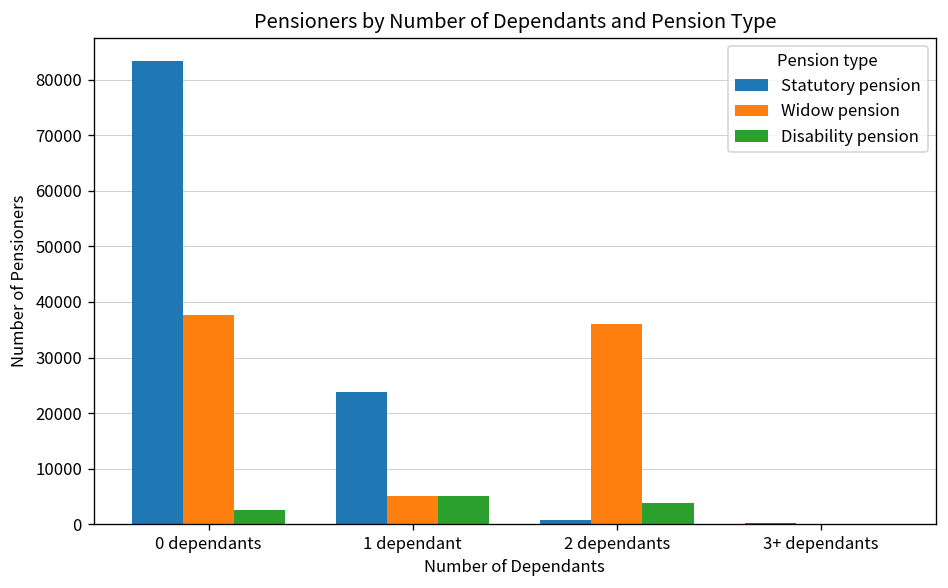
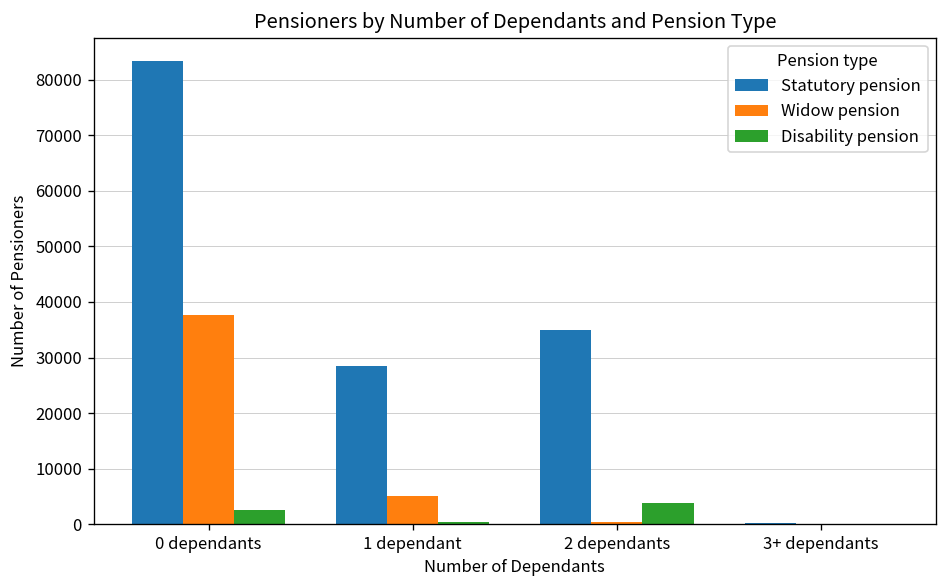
  {
    "Statutory pension": {
      "0 dependants": 83000,
-     "1 dependant": 24000,
-     "2 dependants": 1000
+     "1 dependant": 28000,
+     "2 dependants": 35000
    },
    "Widow pension": {
      "0 dependants": 38000,
      "1 dependant": 5000,
-     "2 dependants": 36000
+     "2 dependants": 0
    },
    "Disability pension": {
      "0 dependants": 3000,
-     "1 dependant": 5000,
+     "1 dependant": 0,
      "2 dependants": 4000
    }
  }
